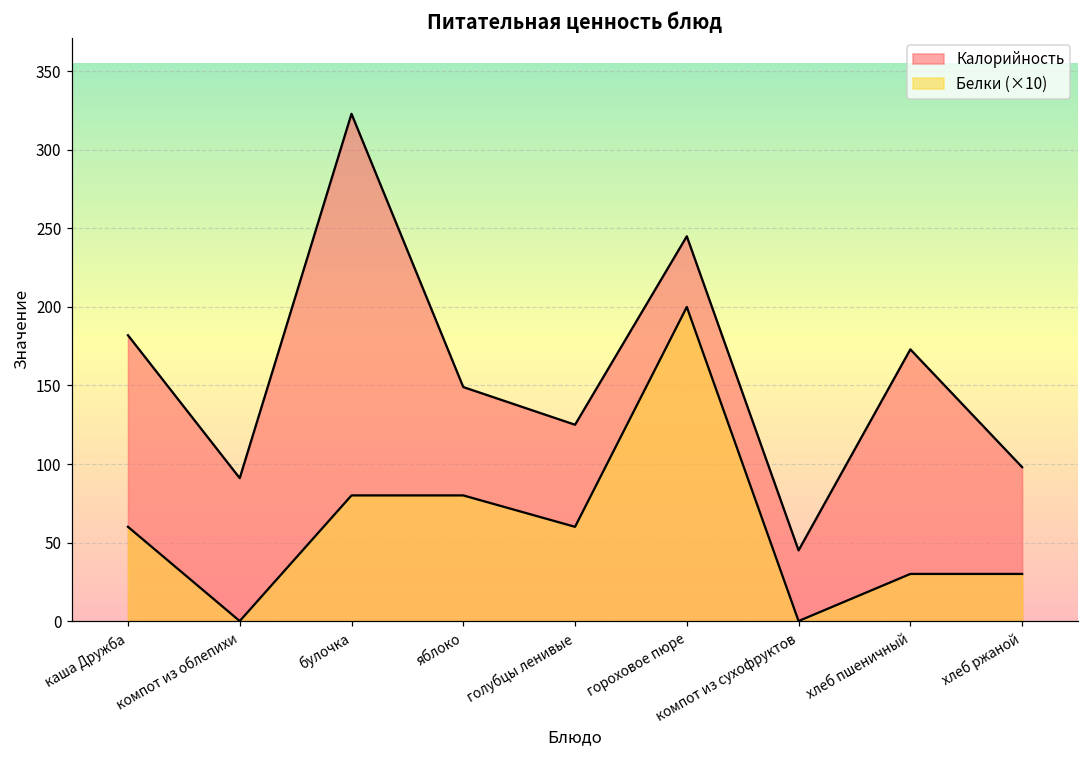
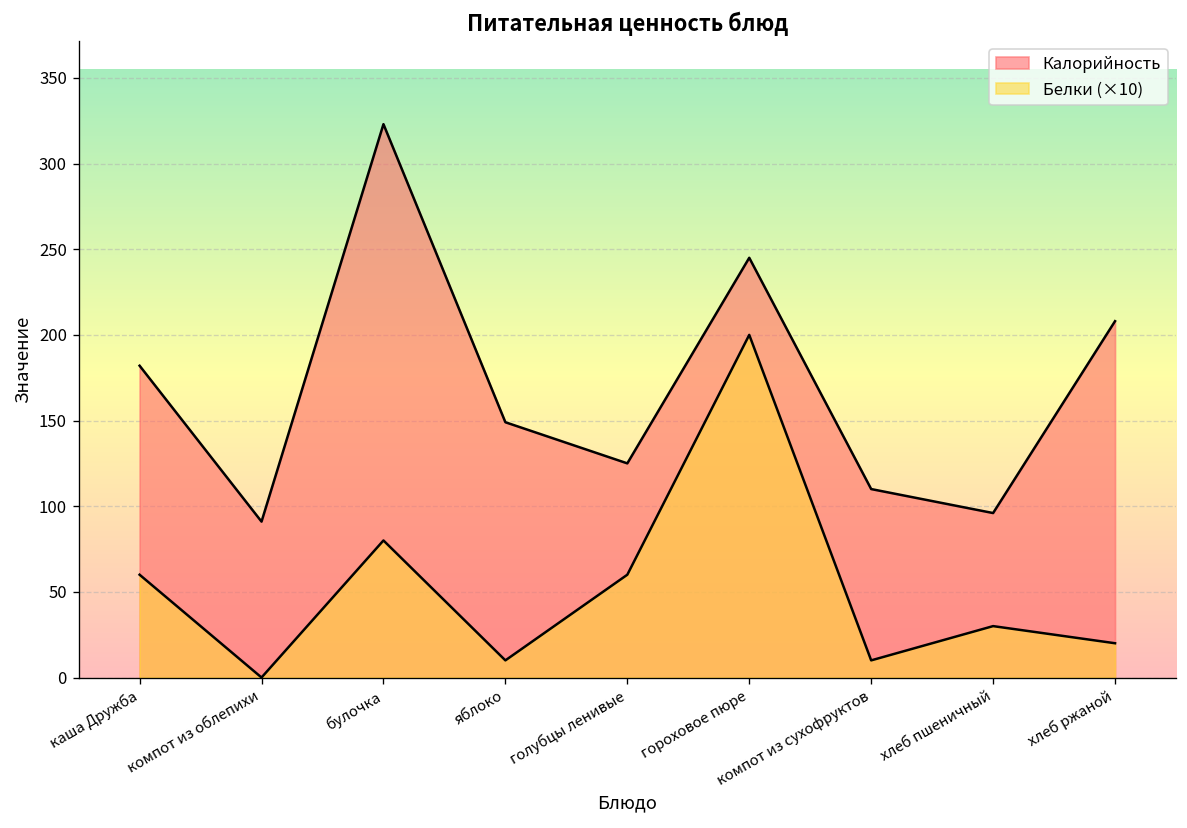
  {
    "Калорийность": {
      "каша Дружба": 182,
      "компот из облепихи": 91,
      "булочка": 323,
      "яблоко": 149,
      "голубцы ленивые": 125,
      "гороховое пюре": 245,
-     "компот из сухофруктов": 45,
-     "хлеб пшеничный": 173,
-     "хлеб ржаной": 98
+     "компот из сухофруктов": 110,
+     "хлеб пшеничный": 96,
+     "хлеб ржаной": 208
    },
    "Белки (×10)": {
      "каша Дружба": 60,
      "компот из облепихи": 0,
      "булочка": 80,
-     "яблоко": 80,
+     "яблоко": 10,
      "голубцы ленивые": 60,
      "гороховое пюре": 200,
-     "компот из сухофруктов": 0,
+     "компот из сухофруктов": 10,
      "хлеб пшеничный": 30,
-     "хлеб ржаной": 30
+     "хлеб ржаной": 20
    }
  }
